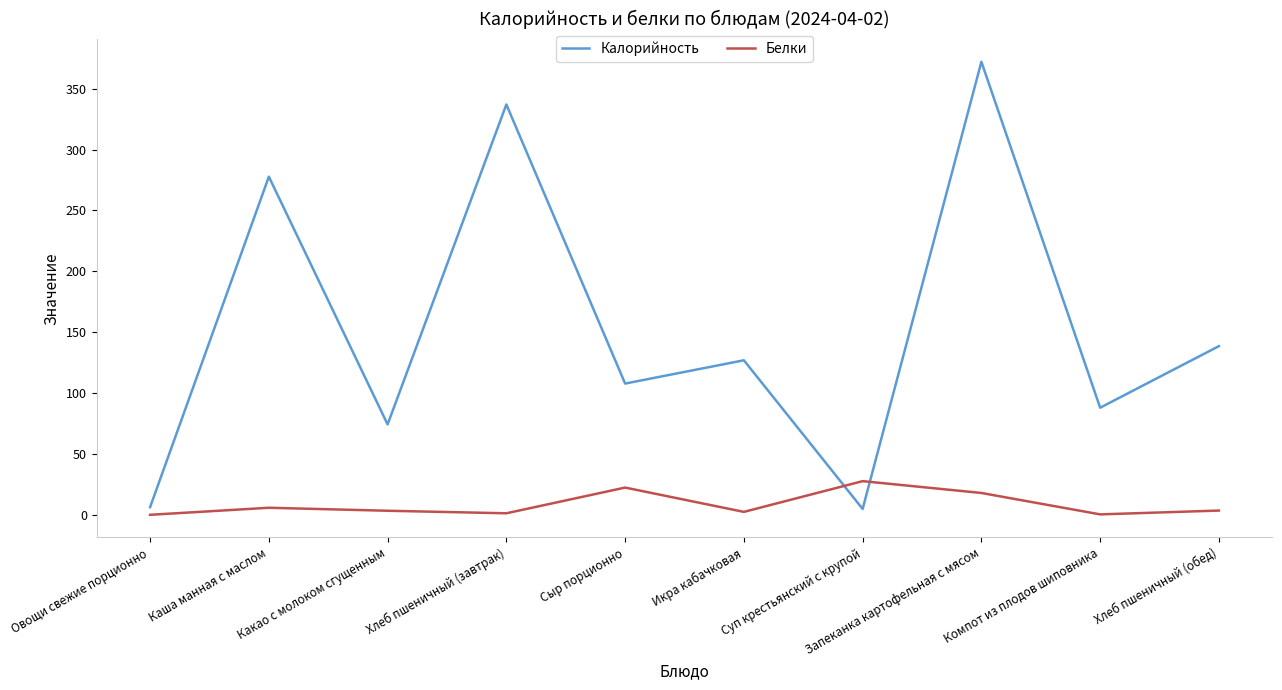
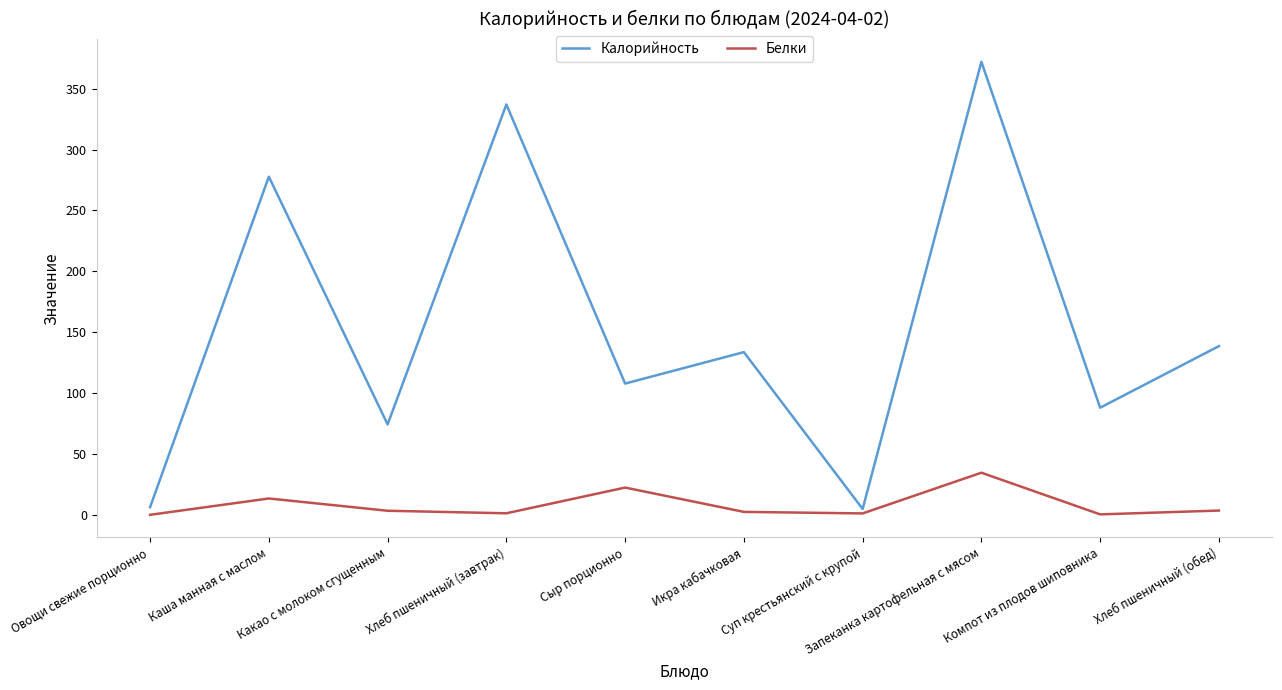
  {
    "Калорийность": {
      "Овощи свежие порционно": 7,
      "Каша манная с маслом": 278,
      "Какао с молоком сгущенным": 75,
      "Хлеб пшеничный (завтрак)": 337,
      "Сыр порционно": 108,
-     "Икра кабачковая": 127,
+     "Икра кабачковая": 134,
      "Суп крестьянский с крупой": 5,
      "Запеканка картофельная с мясом": 372,
      "Компот из плодов шиповника": 88,
      "Хлеб пшеничный (обед)": 139
    },
    "Белки": {
      "Овощи свежие порционно": 0,
-     "Каша манная с маслом": 6,
+     "Каша манная с маслом": 14,
      "Какао с молоком сгущенным": 4,
      "Хлеб пшеничный (завтрак)": 2,
      "Сыр порционно": 23,
      "Икра кабачковая": 3,
-     "Суп крестьянский с крупой": 28,
-     "Запеканка картофельная с мясом": 18,
+     "Суп крестьянский с крупой": 1,
+     "Запеканка картофельная с мясом": 35,
      "Компот из плодов шиповника": 1,
      "Хлеб пшеничный (обед)": 4
    }
  }
